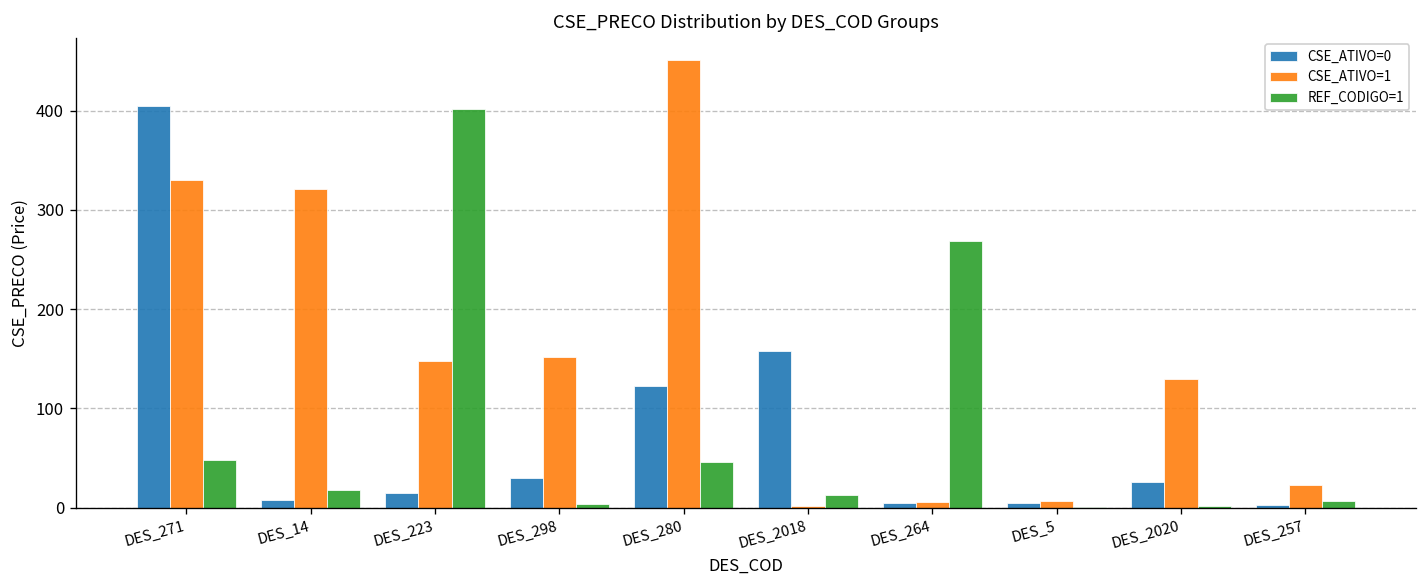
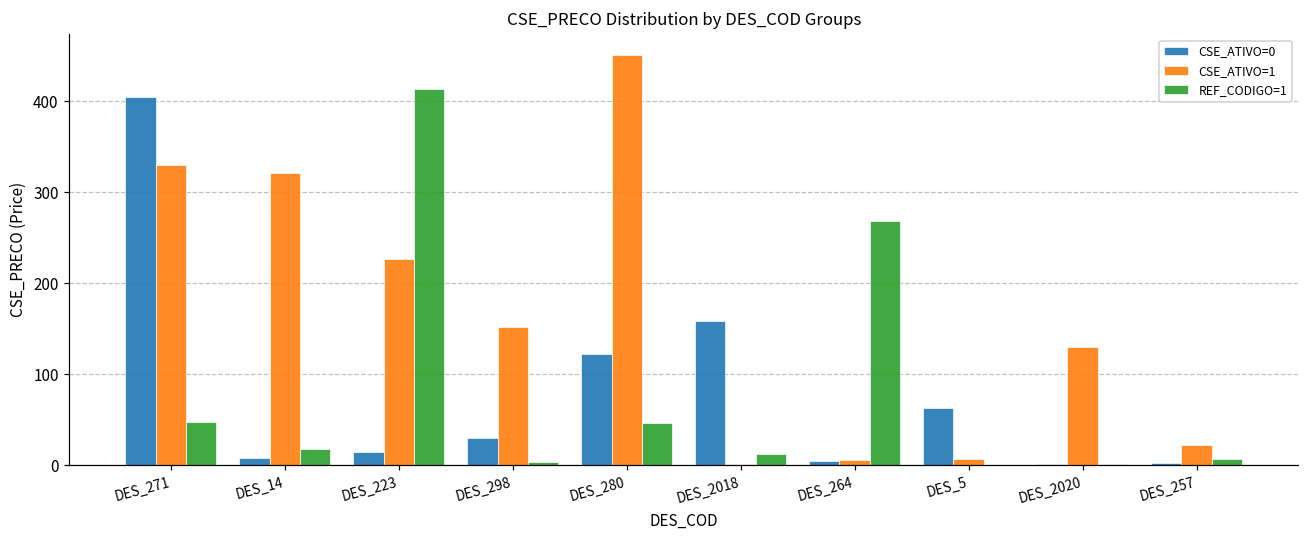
  {
    "CSE_ATIVO=0": {
      "DES_271": 400,
      "DES_14": 10,
      "DES_223": 20,
      "DES_298": 30,
      "DES_280": 120,
      "DES_2018": 160,
      "DES_264": 0,
-     "DES_5": 0,
-     "DES_2020": 30
+     "DES_5": 60,
+     "DES_2020": 0
    },
    "CSE_ATIVO=1": {
      "DES_271": 330,
      "DES_14": 320,
-     "DES_223": 150,
+     "DES_223": 230,
      "DES_298": 150,
      "DES_280": 450,
      "DES_264": 10,
      "DES_5": 10,
      "DES_2020": 130,
      "DES_257": 20
    },
    "REF_CODIGO=1": {
      "DES_271": 50,
      "DES_14": 20,
-     "DES_223": 400,
+     "DES_223": 410,
      "DES_298": 0,
      "DES_280": 50,
      "DES_2018": 10,
      "DES_264": 270,
      "DES_257": 10
    }
  }
